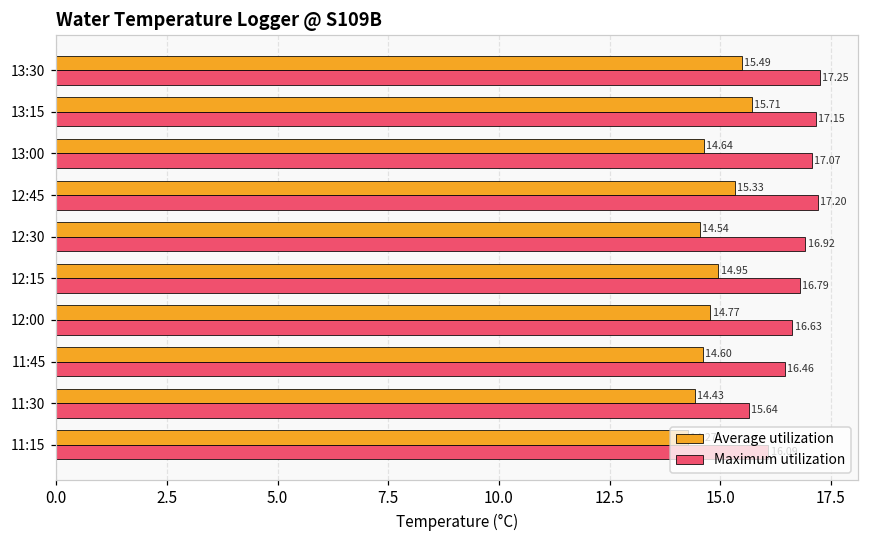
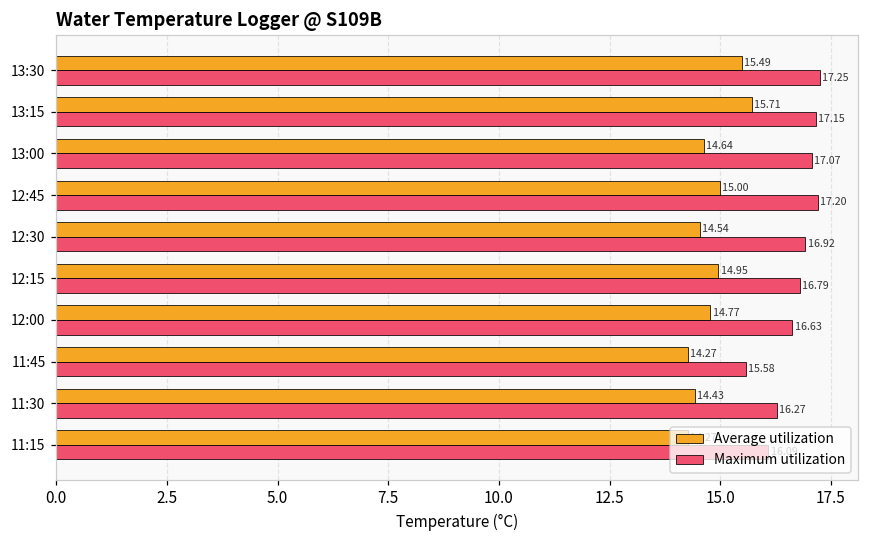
  {
    "Average utilization": {
      "13:30": 15.49,
      "13:15": 15.71,
      "13:00": 14.64,
-     "12:45": 15.33,
+     "12:45": 15.00,
      "12:30": 14.54,
      "12:15": 14.95,
      "12:00": 14.77,
-     "11:45": 14.60,
+     "11:45": 14.27,
      "11:30": 14.43
    },
    "Maximum utilization": {
      "13:30": 17.25,
      "13:15": 17.15,
      "13:00": 17.07,
      "12:45": 17.20,
      "12:30": 16.92,
      "12:15": 16.79,
      "12:00": 16.63,
-     "11:45": 16.46,
-     "11:30": 15.64
+     "11:45": 15.58,
+     "11:30": 16.27
    }
  }
